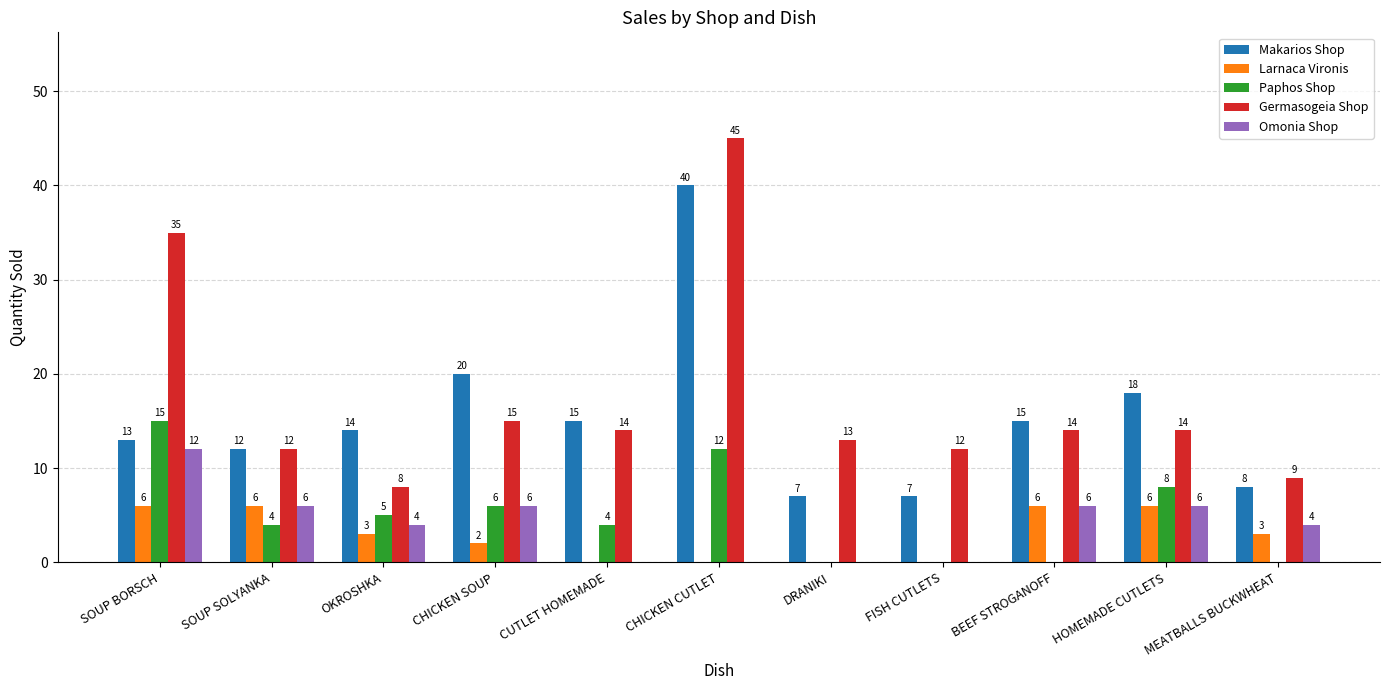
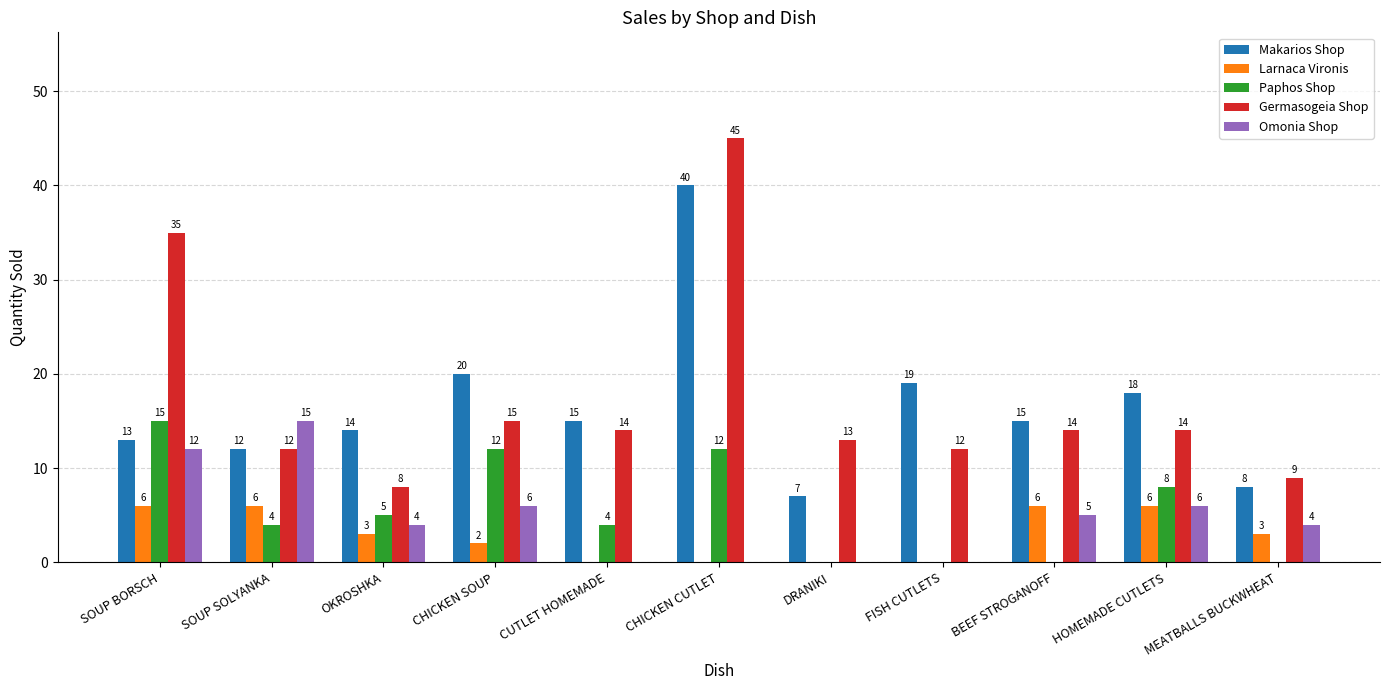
  {
    "Makarios Shop": {
      "SOUP BORSCH": 13,
      "SOUP SOLYANKA": 12,
      "OKROSHKA": 14,
      "CHICKEN SOUP": 20,
      "CUTLET HOMEMADE": 15,
      "CHICKEN CUTLET": 40,
      "DRANIKI": 7,
-     "FISH CUTLETS": 7,
+     "FISH CUTLETS": 19,
      "BEEF STROGANOFF": 15,
      "HOMEMADE CUTLETS": 18,
      "MEATBALLS BUCKWHEAT": 8
    },
    "Larnaca Vironis": {
      "SOUP BORSCH": 6,
      "SOUP SOLYANKA": 6,
      "OKROSHKA": 3,
      "CHICKEN SOUP": 2,
      "BEEF STROGANOFF": 6,
      "HOMEMADE CUTLETS": 6,
      "MEATBALLS BUCKWHEAT": 3
    },
    "Paphos Shop": {
      "SOUP BORSCH": 15,
      "SOUP SOLYANKA": 4,
      "OKROSHKA": 5,
-     "CHICKEN SOUP": 6,
+     "CHICKEN SOUP": 12,
      "CUTLET HOMEMADE": 4,
      "CHICKEN CUTLET": 12,
      "HOMEMADE CUTLETS": 8
    },
    "Germasogeia Shop": {
      "SOUP BORSCH": 35,
      "SOUP SOLYANKA": 12,
      "OKROSHKA": 8,
      "CHICKEN SOUP": 15,
      "CUTLET HOMEMADE": 14,
      "CHICKEN CUTLET": 45,
      "DRANIKI": 13,
      "FISH CUTLETS": 12,
      "BEEF STROGANOFF": 14,
      "HOMEMADE CUTLETS": 14,
      "MEATBALLS BUCKWHEAT": 9
    },
    "Omonia Shop": {
      "SOUP BORSCH": 12,
-     "SOUP SOLYANKA": 6,
+     "SOUP SOLYANKA": 15,
      "OKROSHKA": 4,
      "CHICKEN SOUP": 6,
-     "BEEF STROGANOFF": 6,
+     "BEEF STROGANOFF": 5,
      "HOMEMADE CUTLETS": 6,
      "MEATBALLS BUCKWHEAT": 4
    }
  }
